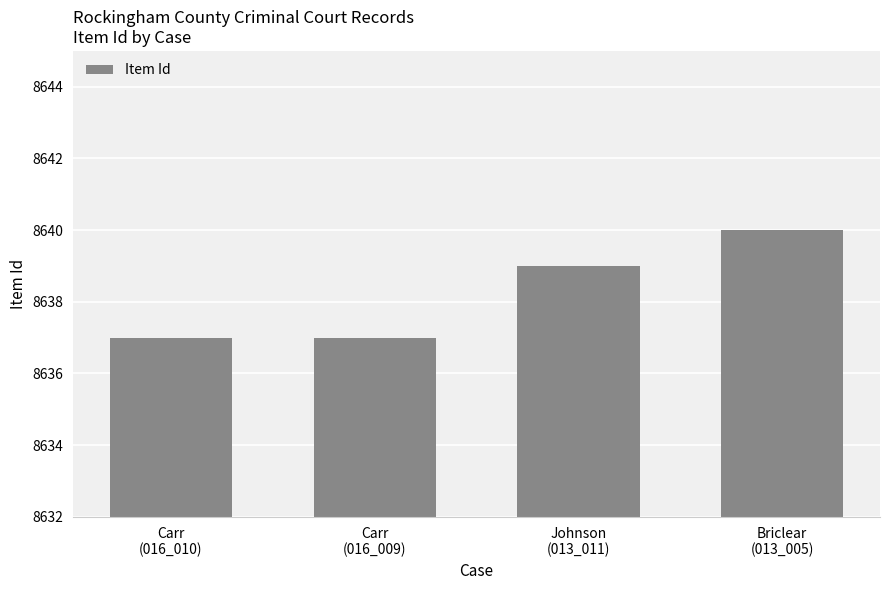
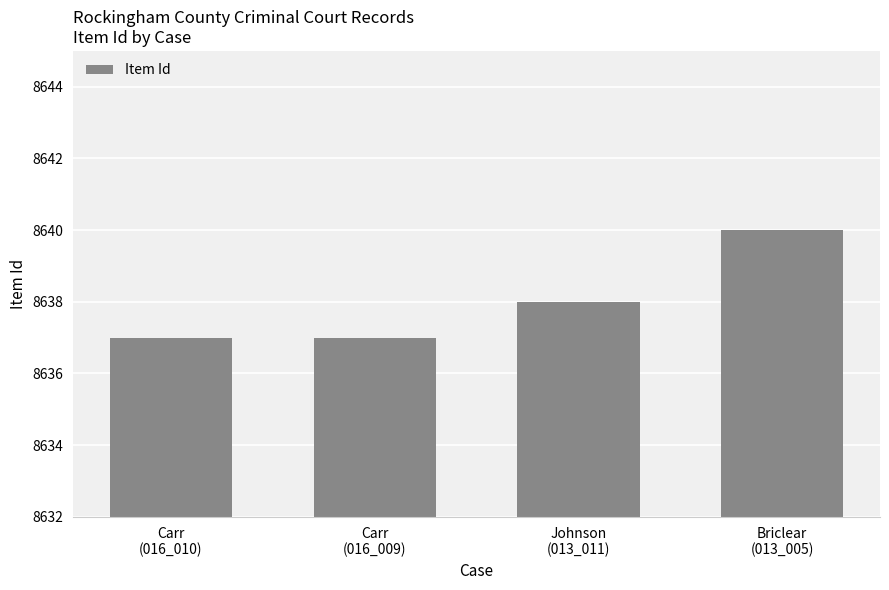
  {
    "Carr (016_010)": 8637,
    "Carr (016_009)": 8637,
-   "Johnson (013_011)": 8639,
+   "Johnson (013_011)": 8638,
    "Briclear (013_005)": 8640
  }
